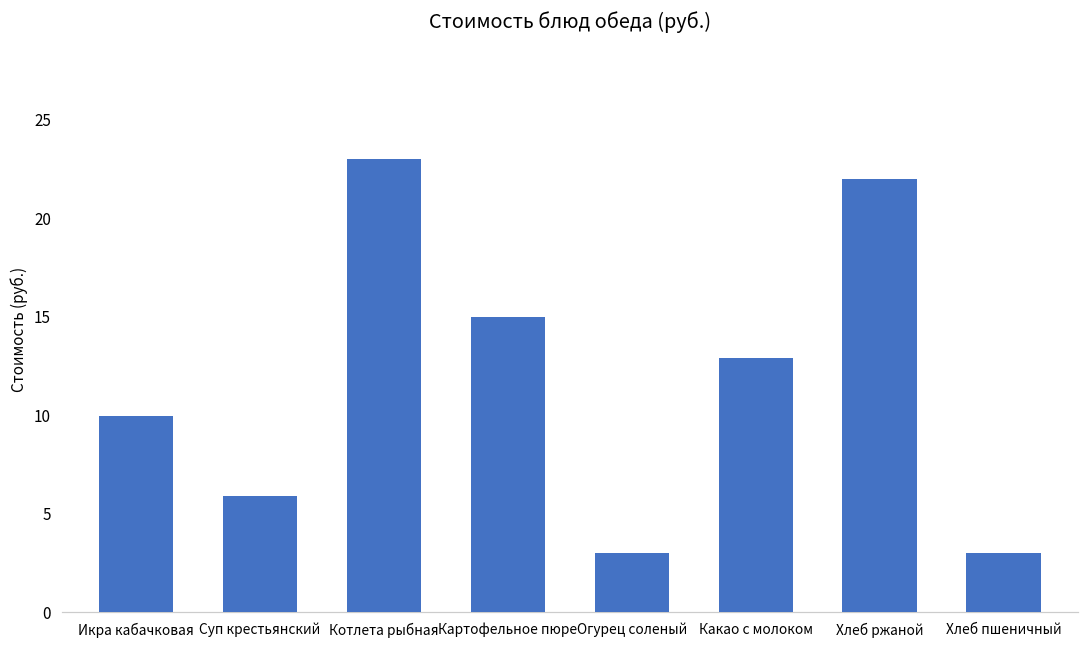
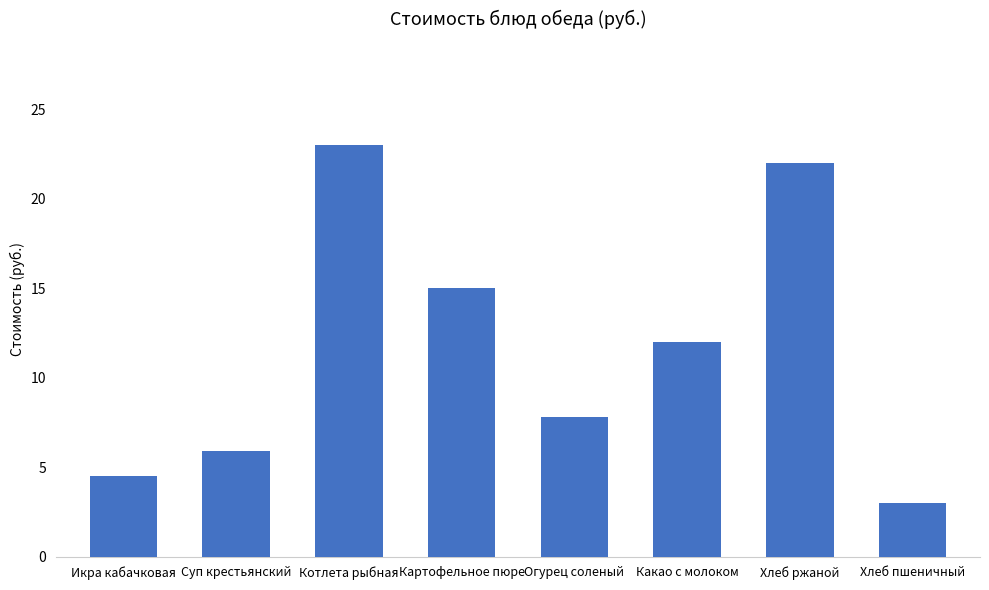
  {
-   "Икра кабачковая": 10.0,
+   "Икра кабачковая": 4.5,
    "Суп крестьянский": 5.9,
    "Котлета рыбная": 23.0,
    "Картофельное пюре": 15.0,
-   "Огурец соленый": 3.0,
-   "Какао с молоком": 12.9,
+   "Огурец соленый": 7.8,
+   "Какао с молоком": 12.0,
    "Хлеб ржаной": 22.0,
    "Хлеб пшеничный": 3.0
  }
